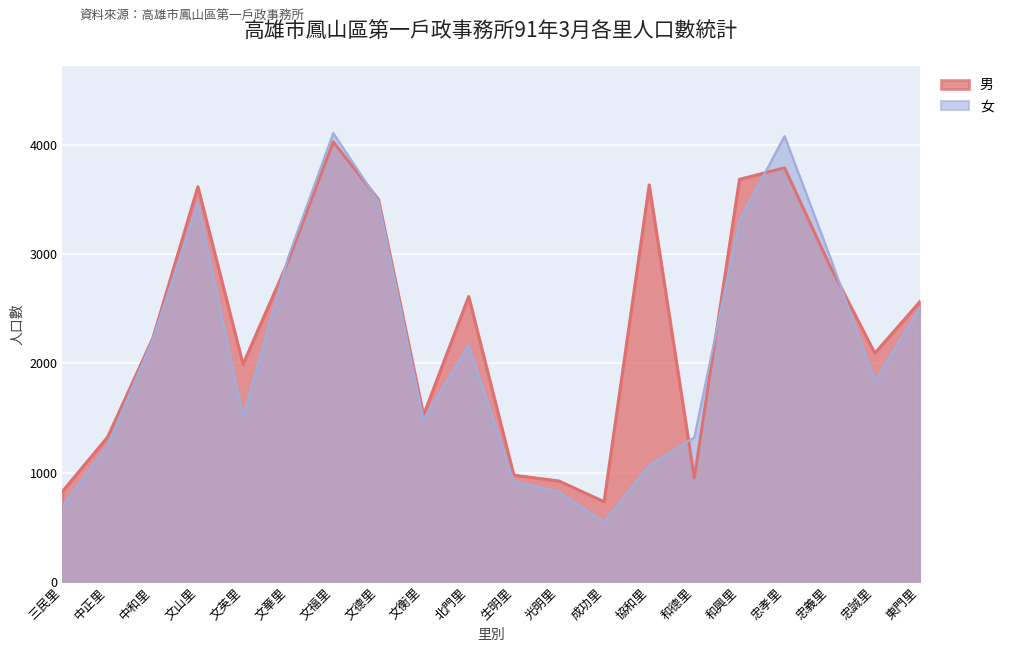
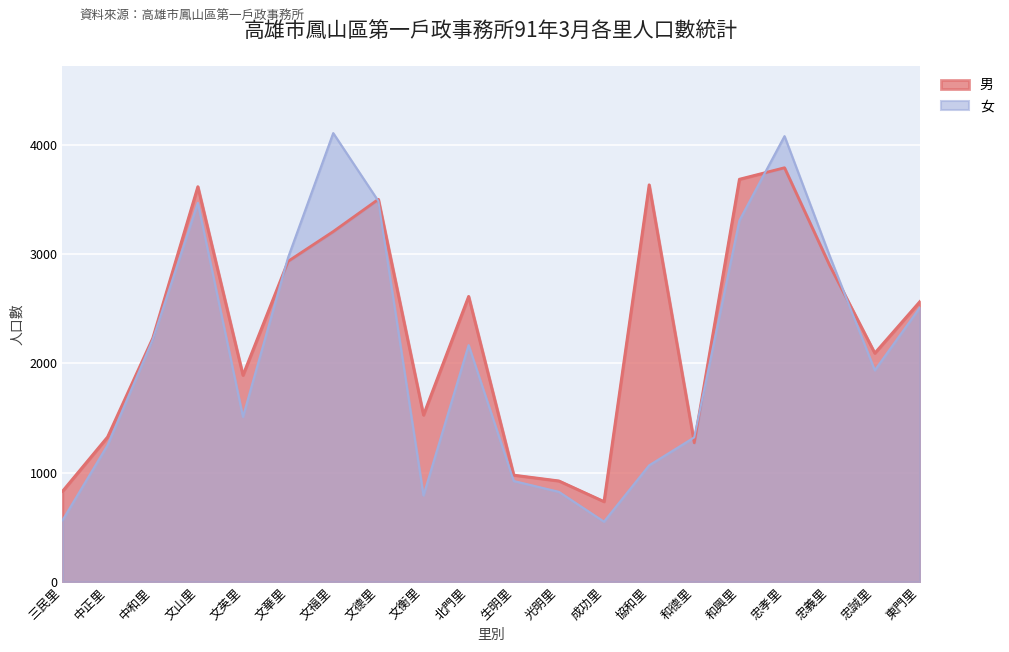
  {
    "男": {
      "三民里": 830,
      "中正里": 1330,
      "文山里": 3620,
-     "文英里": 1990,
+     "文英里": 1890,
      "文華里": 2930,
-     "文福里": 4030,
+     "文福里": 3210,
      "文衡里": 1530,
      "北門里": 2610,
      "生明里": 980,
      "光明里": 920,
      "成功里": 740,
      "協和里": 3630,
-     "和德里": 950,
+     "和德里": 1270,
      "和興里": 3680,
      "忠孝里": 3790,
      "忠義里": 2900,
      "忠誠里": 2090,
      "東門里": 2570
    },
    "女": {
-     "三民里": 700,
+     "三民里": 560,
      "中正里": 1250,
      "文山里": 3470,
      "文英里": 1510,
      "文華里": 2970,
      "文福里": 4110,
-     "文衡里": 1490,
+     "文衡里": 790,
      "北門里": 2170,
      "生明里": 920,
      "光明里": 820,
      "成功里": 550,
      "協和里": 1070,
      "和德里": 1320,
      "和興里": 3310,
      "忠孝里": 4080,
      "忠義里": 2980,
-     "忠誠里": 1840,
+     "忠誠里": 1940,
      "東門里": 2510
    }
  }
